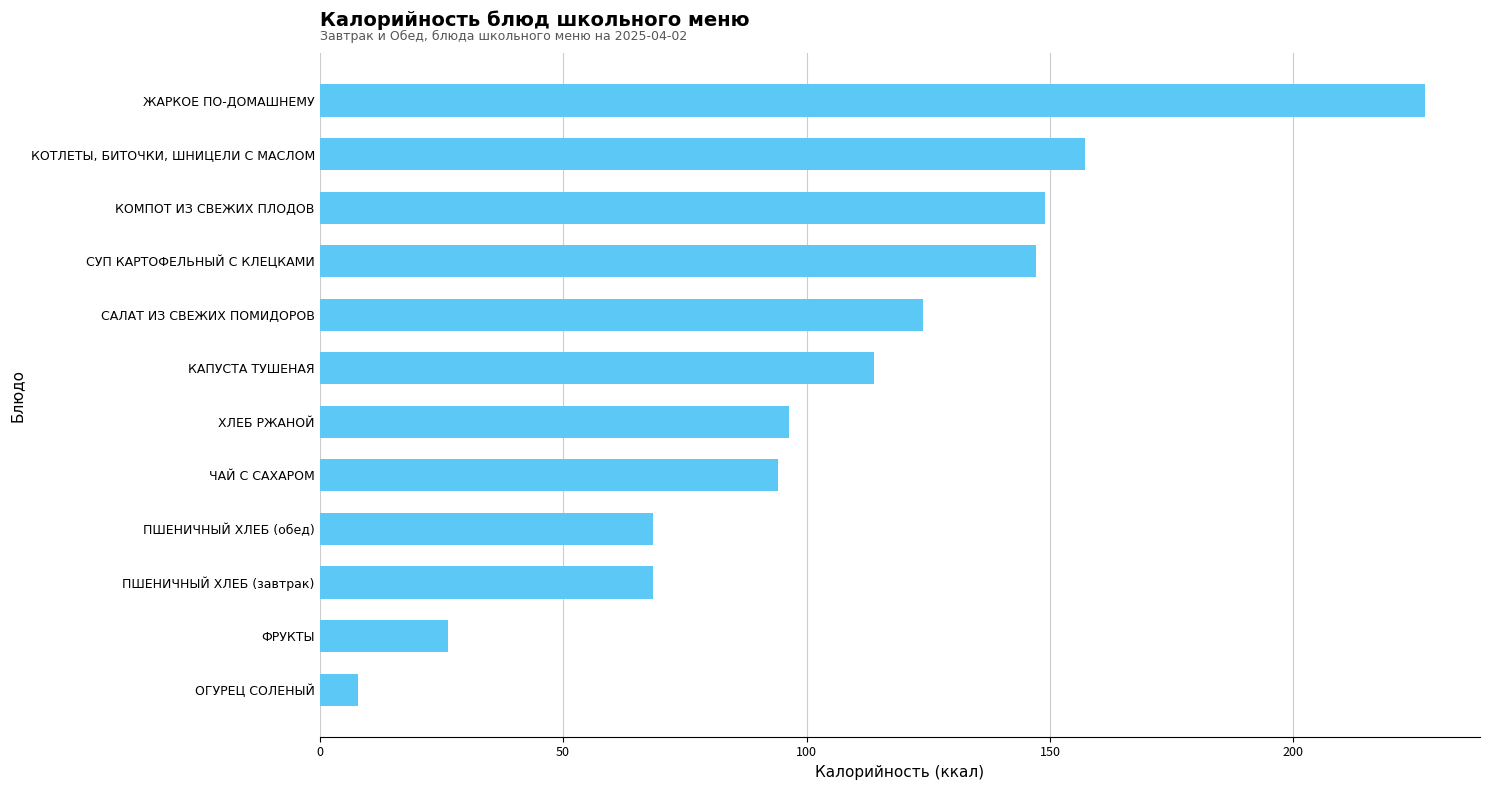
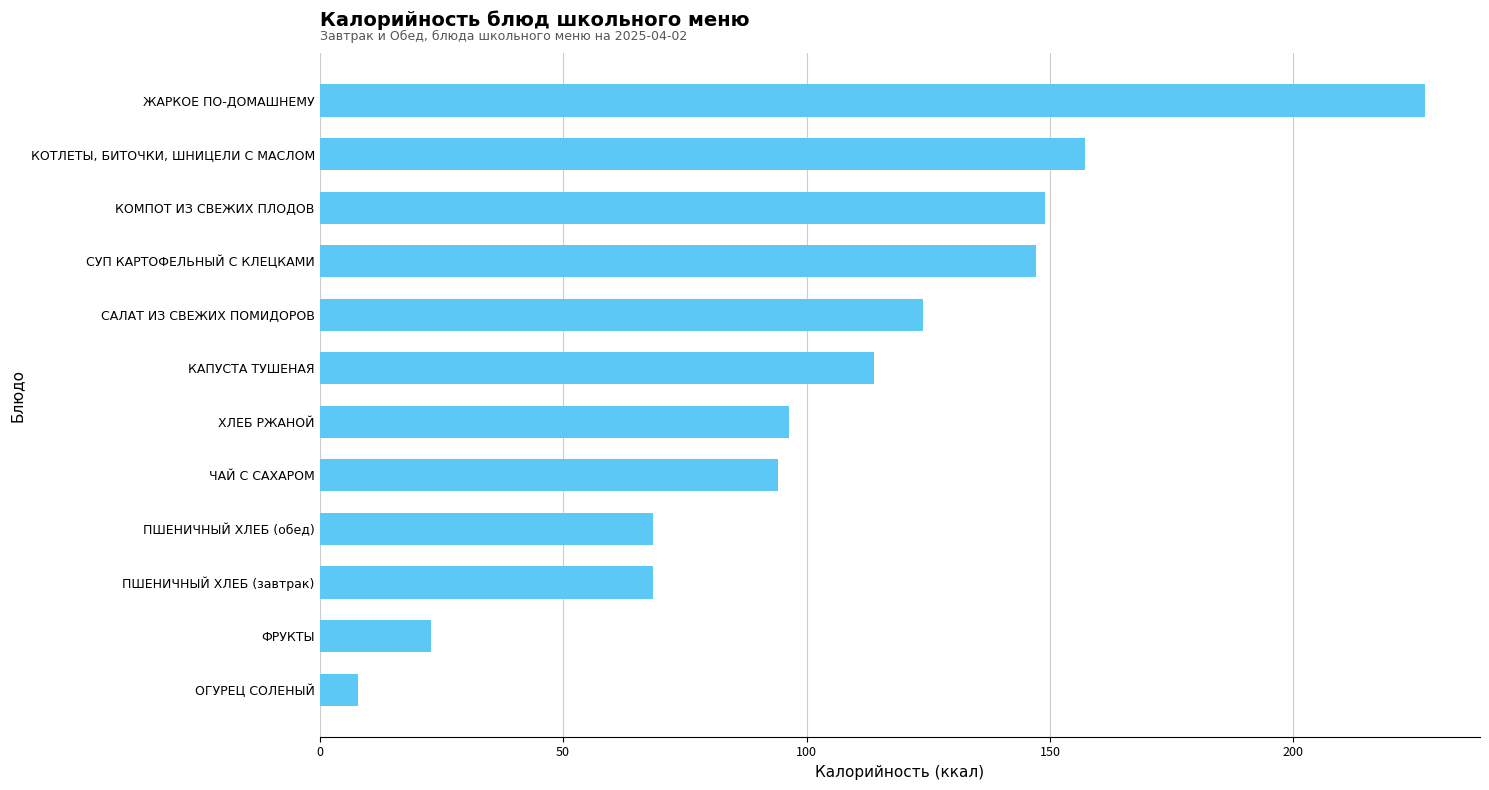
  {
    "ЖАРКОЕ ПО-ДОМАШНЕМУ": 227,
    "КОТЛЕТЫ, БИТОЧКИ, ШНИЦЕЛИ С МАСЛОМ": 157,
    "КОМПОТ ИЗ СВЕЖИХ ПЛОДОВ": 149,
    "СУП КАРТОФЕЛЬНЫЙ С КЛЕЦКАМИ": 147,
    "САЛАТ ИЗ СВЕЖИХ ПОМИДОРОВ": 124,
    "КАПУСТА ТУШЕНАЯ": 114,
    "ХЛЕБ РЖАНОЙ": 96,
    "ЧАЙ С САХАРОМ": 94,
    "ПШЕНИЧНЫЙ ХЛЕБ (обед)": 68,
    "ПШЕНИЧНЫЙ ХЛЕБ (завтрак)": 68,
-   "ФРУКТЫ": 26,
+   "ФРУКТЫ": 23,
    "ОГУРЕЦ СОЛЕНЫЙ": 8
  }
